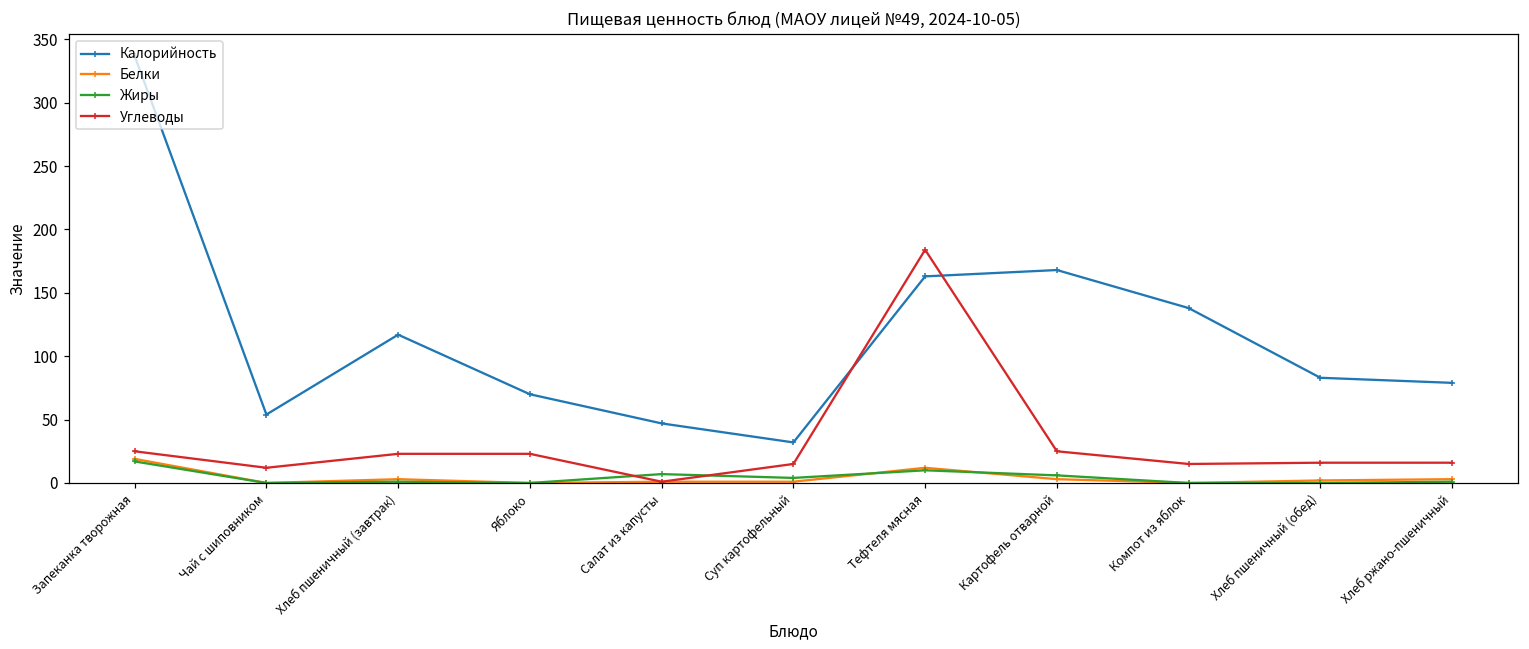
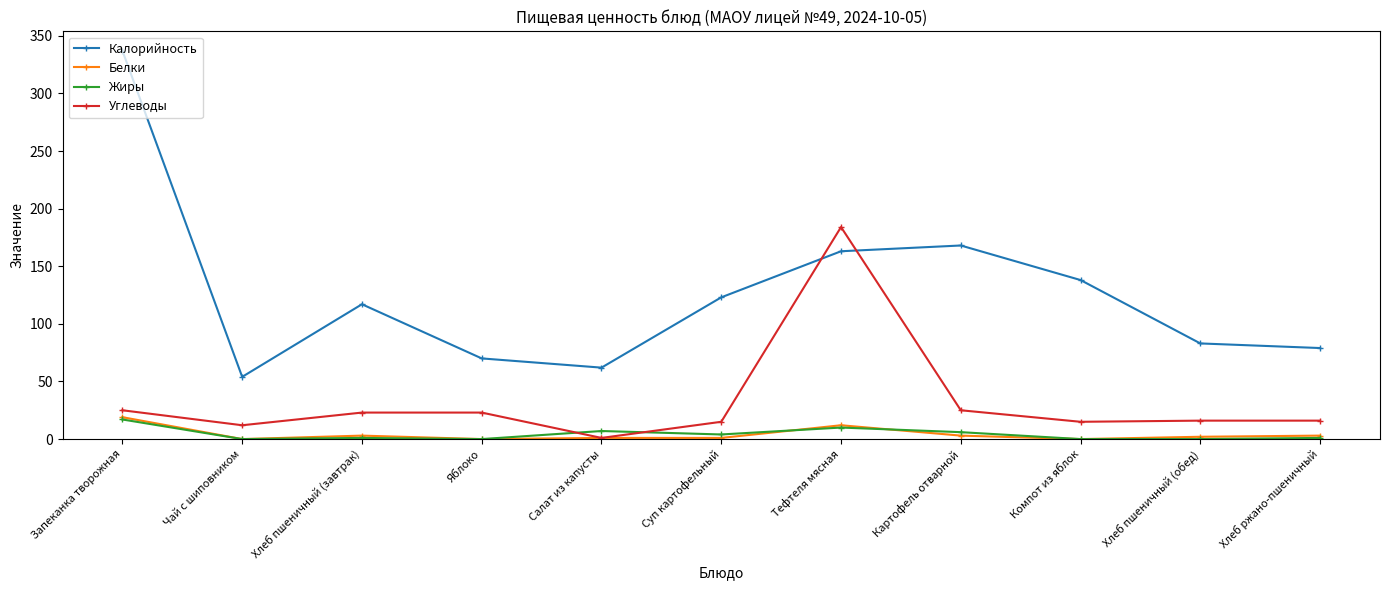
  {
    "Калорийность": {
      "Чай с шиповником": 54,
      "Хлеб пшеничный (завтрак)": 117,
      "Яблоко": 70,
-     "Салат из капусты": 47,
-     "Суп картофельный": 32,
+     "Салат из капусты": 62,
+     "Суп картофельный": 123,
      "Тефтеля мясная": 163,
      "Картофель отварной": 168,
      "Компот из яблок": 138,
      "Хлеб пшеничный (обед)": 83,
      "Хлеб ржано-пшеничный": 79
    },
    "Белки": {
      "Суп картофельный": 1,
      "Картофель отварной": 3
    },
    "Жиры": {
      "Салат из капусты": 7,
      "Суп картофельный": 4,
      "Картофель отварной": 6
    },
    "Углеводы": {
      "Запеканка творожная": 25,
      "Чай с шиповником": 12,
      "Хлеб пшеничный (завтрак)": 23,
      "Яблоко": 23,
      "Суп картофельный": 15,
      "Тефтеля мясная": 184,
      "Картофель отварной": 25,
      "Компот из яблок": 15,
      "Хлеб пшеничный (обед)": 16,
      "Хлеб ржано-пшеничный": 16
    }
  }
